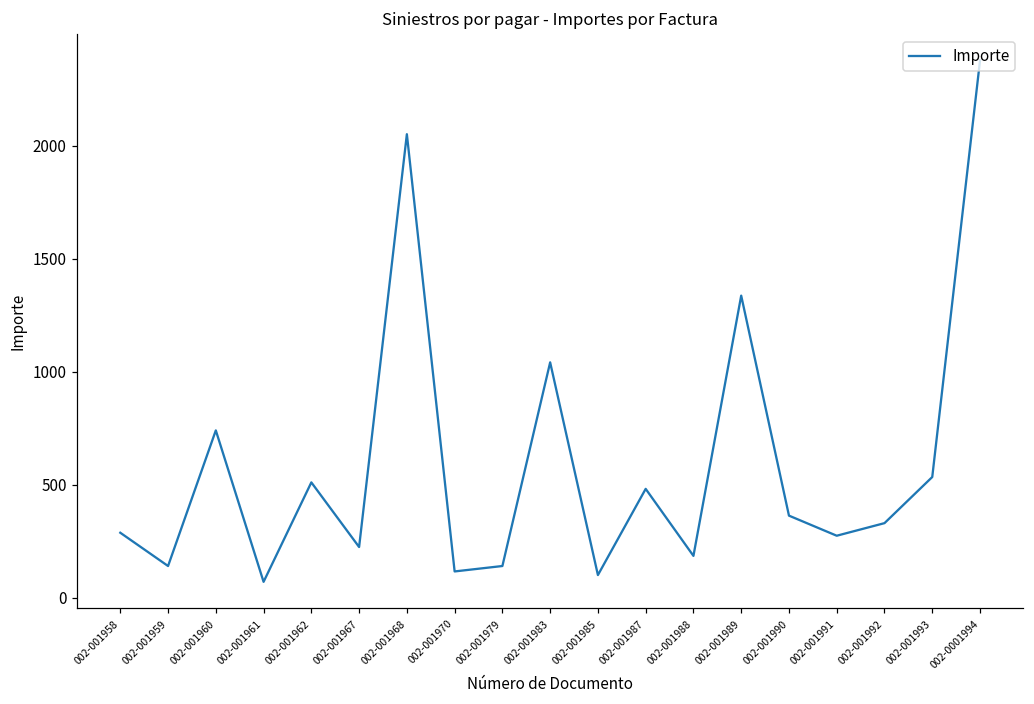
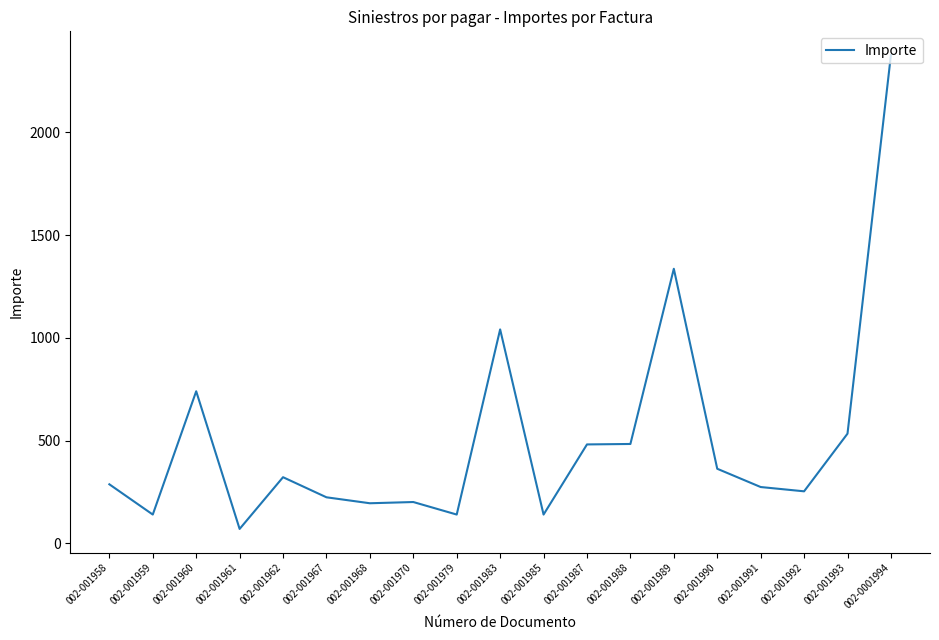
  {
    "002-001958": 290,
    "002-001959": 140,
    "002-001960": 740,
    "002-001961": 70,
-   "002-001962": 510,
+   "002-001962": 320,
    "002-001967": 220,
-   "002-001968": 2050,
-   "002-001970": 120,
+   "002-001968": 200,
+   "002-001970": 200,
    "002-001979": 140,
    "002-001983": 1040,
-   "002-001985": 100,
+   "002-001985": 140,
    "002-001987": 480,
-   "002-001988": 180,
+   "002-001988": 480,
    "002-001989": 1340,
    "002-001990": 360,
    "002-001991": 270,
-   "002-001992": 330,
+   "002-001992": 250,
    "002-001993": 530
  }
